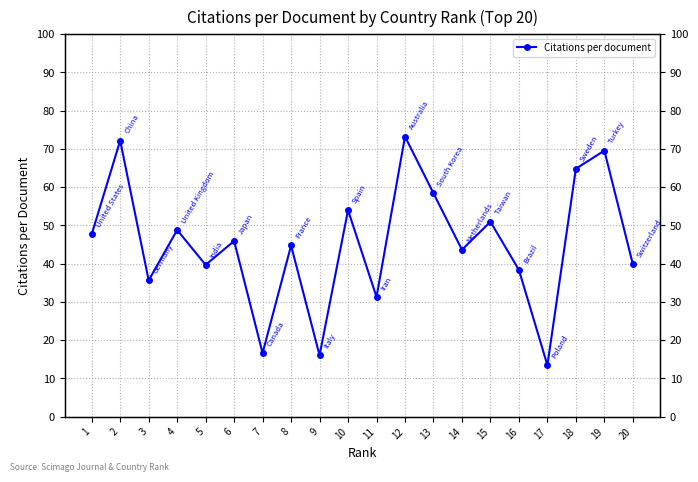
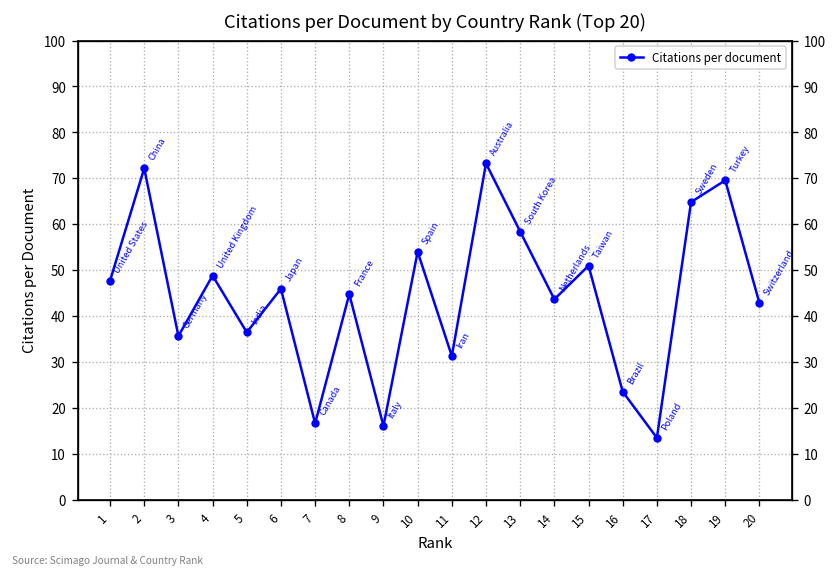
  {
    "1": 48,
    "2": 72,
    "3": 36,
    "4": 49,
-   "5": 40,
+   "5": 36,
    "6": 46,
    "7": 17,
    "8": 45,
    "9": 16,
    "10": 54,
    "11": 31,
    "12": 73,
    "13": 58,
    "14": 44,
    "15": 51,
-   "16": 38,
+   "16": 24,
    "17": 13,
    "18": 65,
    "19": 70,
-   "20": 40
+   "20": 43
  }
